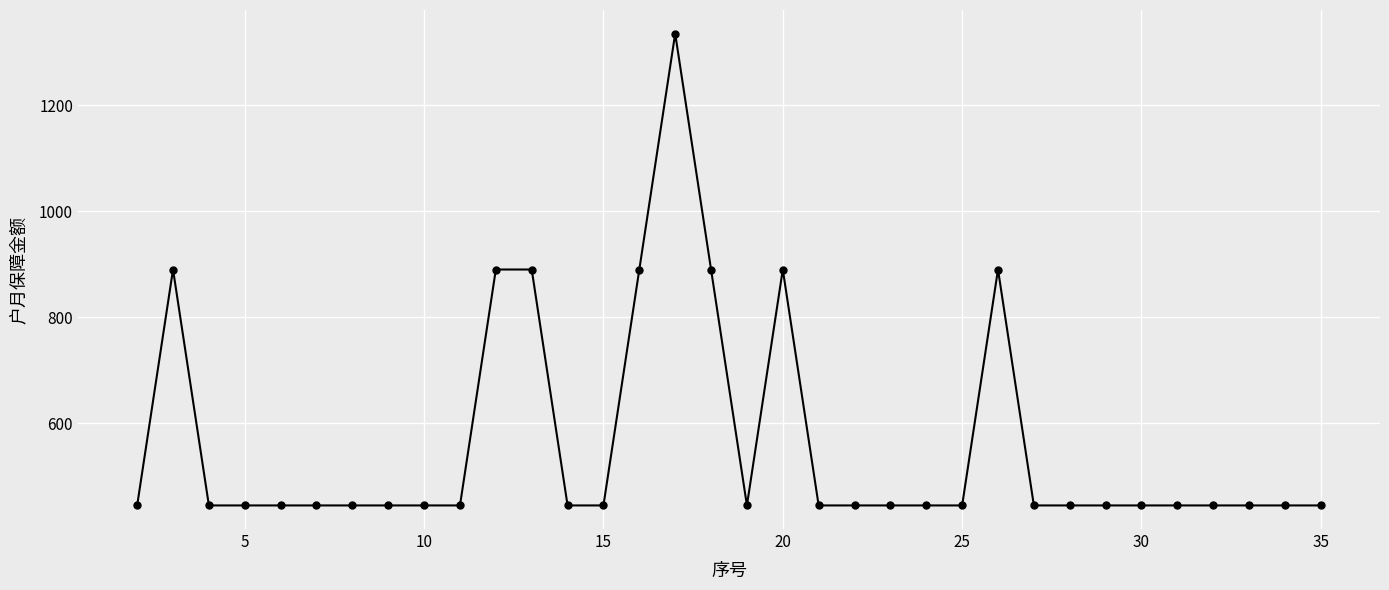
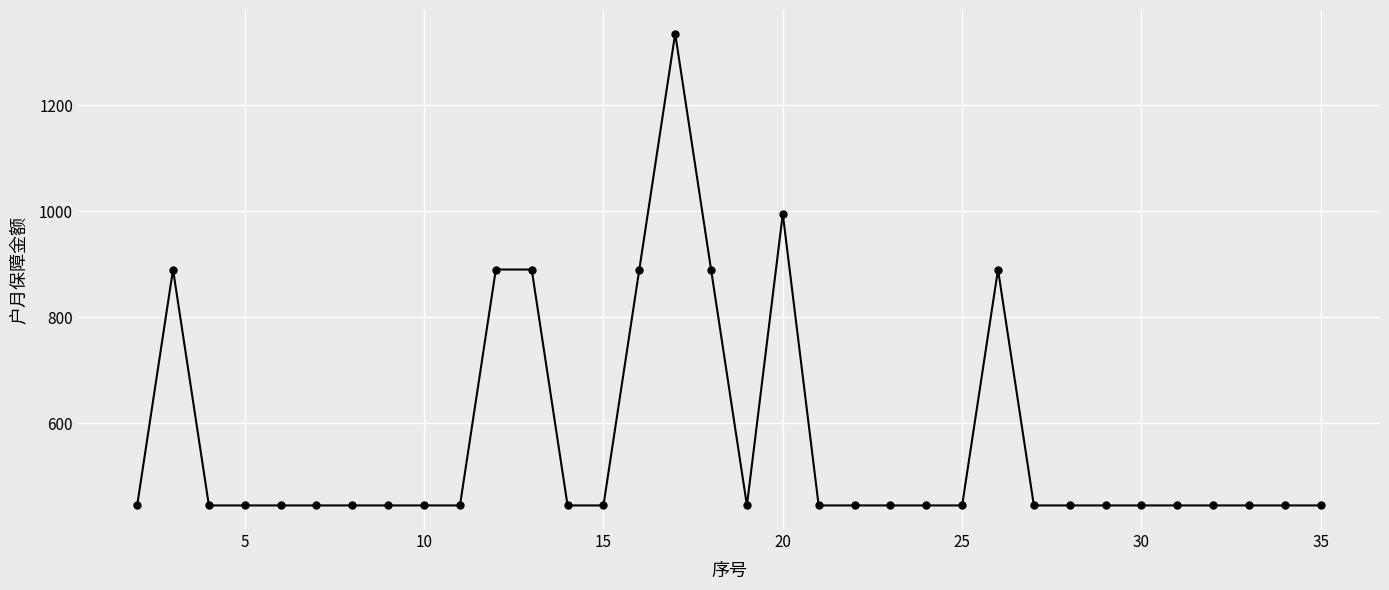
  {
    "5": 450,
    "10": 450,
    "15": 450,
-   "20": 890,
+   "20": 1000,
    "25": 450,
    "30": 450,
    "35": 450
  }
